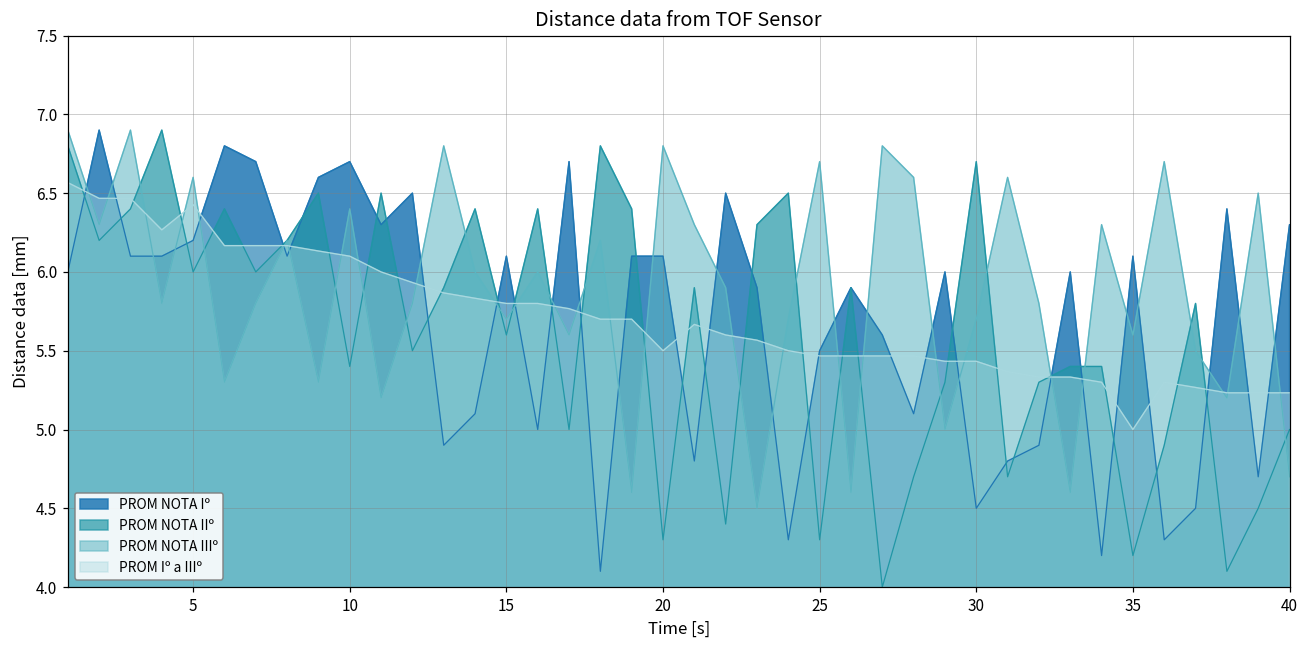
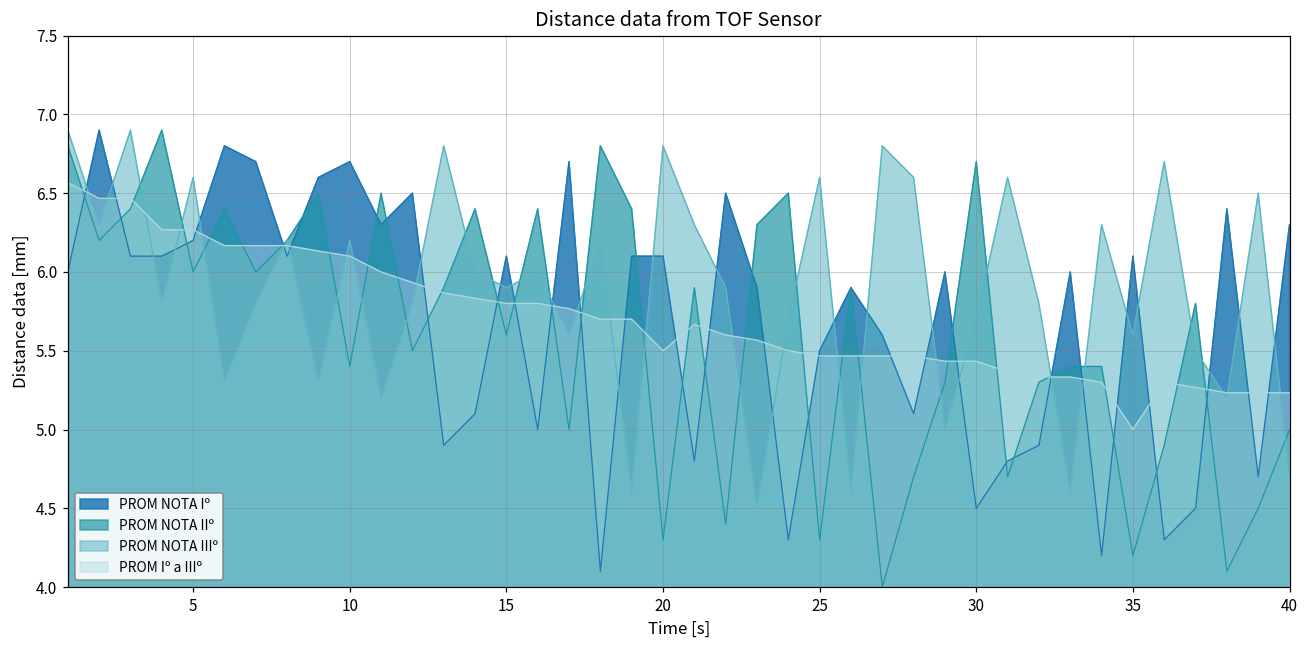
  {
    "PROM NOTA IIIº": {
      "5": 6.6,
-     "10": 6.4,
-     "15": 5.7,
+     "10": 6.2,
+     "15": 5.9,
      "20": 6.8,
-     "25": 6.7,
+     "25": 6.6,
      "30": 5.7,
      "35": 5.6,
      "40": 4.7
    },
    "PROM Iº a IIIº": {
-     "5": 6.43,
+     "5": 6.27,
      "10": 6.10,
      "15": 5.80,
      "20": 5.50,
      "25": 5.47,
      "30": 5.43,
      "35": 5.00,
      "40": 5.23
    }
  }
